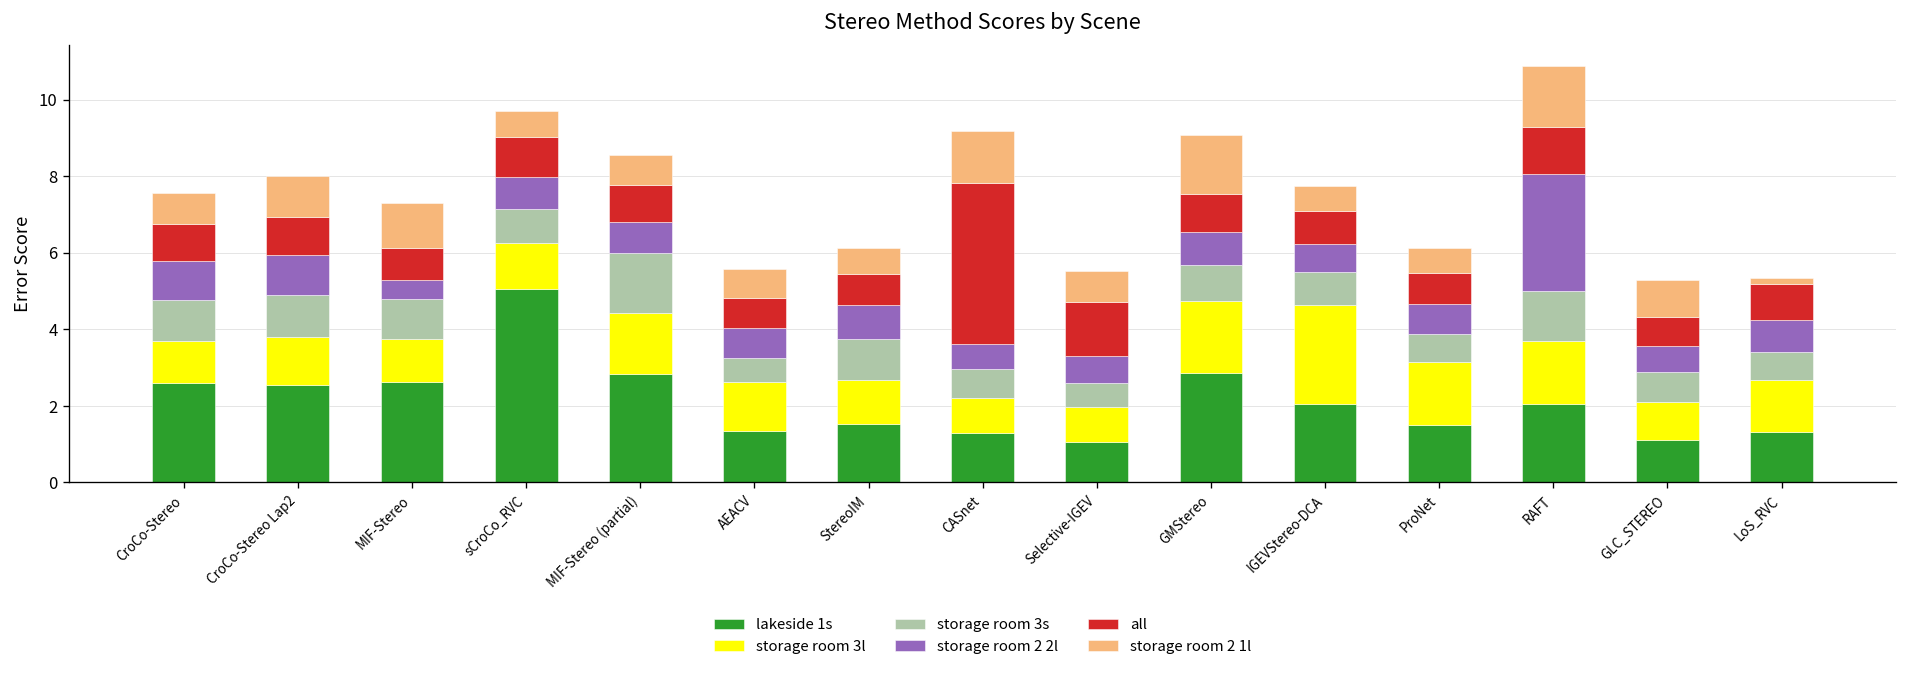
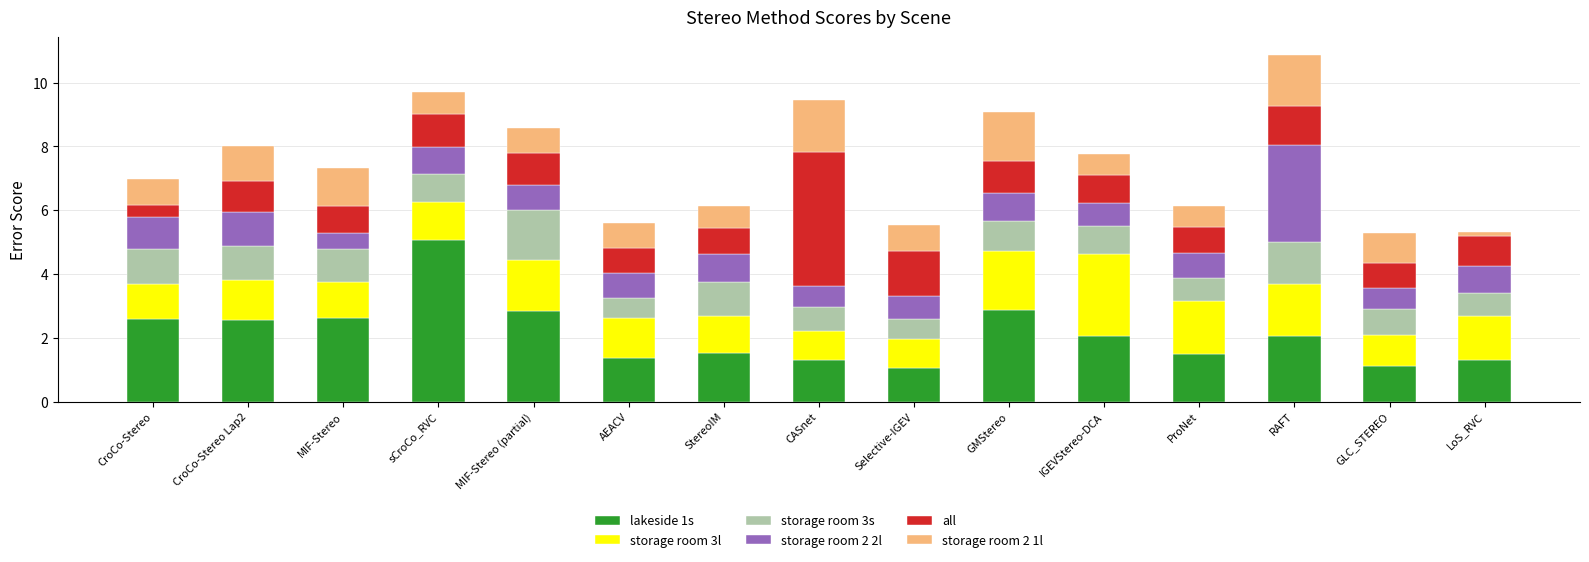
  {
    "lakeside 1s": {
      "CroCo-Stereo": 2.6,
      "CroCo-Stereo Lap2": 2.6,
      "MIF-Stereo": 2.6,
      "sCroCo_RVC": 5.1,
      "MIF-Stereo (partial)": 2.8,
      "AEACV": 1.4,
      "StereoIM": 1.5,
      "CASnet": 1.3,
      "Selective-IGEV": 1.1,
      "GMStereo": 2.9,
      "IGEVStereo-DCA": 2.1,
      "ProNet": 1.5,
      "RAFT": 2.1,
      "GLC_STEREO": 1.1,
      "LoS_RVC": 1.3
    },
    "storage room 3l": {
      "CroCo-Stereo": 1.1,
      "CroCo-Stereo Lap2": 1.3,
      "MIF-Stereo": 1.1,
      "sCroCo_RVC": 1.2,
      "MIF-Stereo (partial)": 1.6,
      "AEACV": 1.3,
      "StereoIM": 1.2,
      "CASnet": 0.9,
      "Selective-IGEV": 0.9,
      "GMStereo": 1.9,
      "IGEVStereo-DCA": 2.6,
      "ProNet": 1.7,
      "RAFT": 1.6,
      "GLC_STEREO": 1.0,
      "LoS_RVC": 1.4
    },
    "storage room 3s": {
      "CroCo-Stereo": 1.1,
      "CroCo-Stereo Lap2": 1.1,
      "MIF-Stereo": 1.0,
      "sCroCo_RVC": 0.9,
      "MIF-Stereo (partial)": 1.6,
      "AEACV": 0.6,
      "StereoIM": 1.1,
      "CASnet": 0.8,
      "Selective-IGEV": 0.6,
      "GMStereo": 0.9,
      "IGEVStereo-DCA": 0.9,
      "ProNet": 0.7,
      "RAFT": 1.3,
      "GLC_STEREO": 0.8,
      "LoS_RVC": 0.7
    },
    "storage room 2 2l": {
      "CroCo-Stereo": 1.0,
      "CroCo-Stereo Lap2": 1.0,
      "MIF-Stereo": 0.5,
      "sCroCo_RVC": 0.8,
      "MIF-Stereo (partial)": 0.8,
      "AEACV": 0.8,
      "StereoIM": 0.9,
      "CASnet": 0.7,
      "Selective-IGEV": 0.7,
      "GMStereo": 0.9,
      "IGEVStereo-DCA": 0.7,
      "ProNet": 0.8,
      "RAFT": 3.0,
      "GLC_STEREO": 0.7,
      "LoS_RVC": 0.8
    },
    "all": {
-     "CroCo-Stereo": 1.0,
+     "CroCo-Stereo": 0.4,
      "CroCo-Stereo Lap2": 1.0,
      "MIF-Stereo": 0.8,
      "sCroCo_RVC": 1.1,
      "MIF-Stereo (partial)": 1.0,
      "AEACV": 0.8,
      "StereoIM": 0.8,
      "CASnet": 4.2,
      "Selective-IGEV": 1.4,
      "GMStereo": 1.0,
      "IGEVStereo-DCA": 0.9,
      "ProNet": 0.8,
      "RAFT": 1.2,
      "GLC_STEREO": 0.8,
      "LoS_RVC": 0.9
    },
    "storage room 2 1l": {
      "CroCo-Stereo": 0.8,
      "CroCo-Stereo Lap2": 1.1,
      "MIF-Stereo": 1.2,
      "sCroCo_RVC": 0.7,
      "MIF-Stereo (partial)": 0.8,
      "AEACV": 0.8,
      "StereoIM": 0.7,
-     "CASnet": 1.4,
+     "CASnet": 1.6,
      "Selective-IGEV": 0.8,
      "GMStereo": 1.5,
      "IGEVStereo-DCA": 0.7,
      "ProNet": 0.7,
      "RAFT": 1.6,
      "GLC_STEREO": 1.0,
      "LoS_RVC": 0.2
    }
  }
